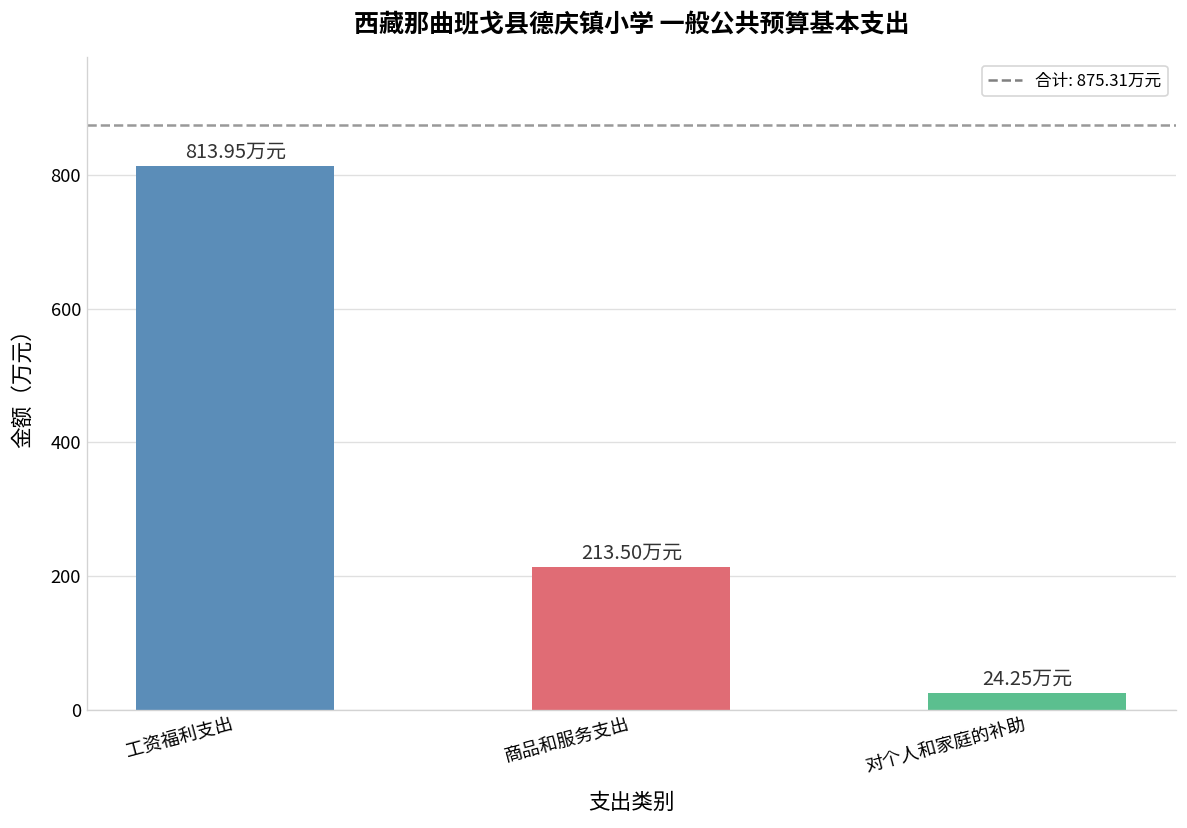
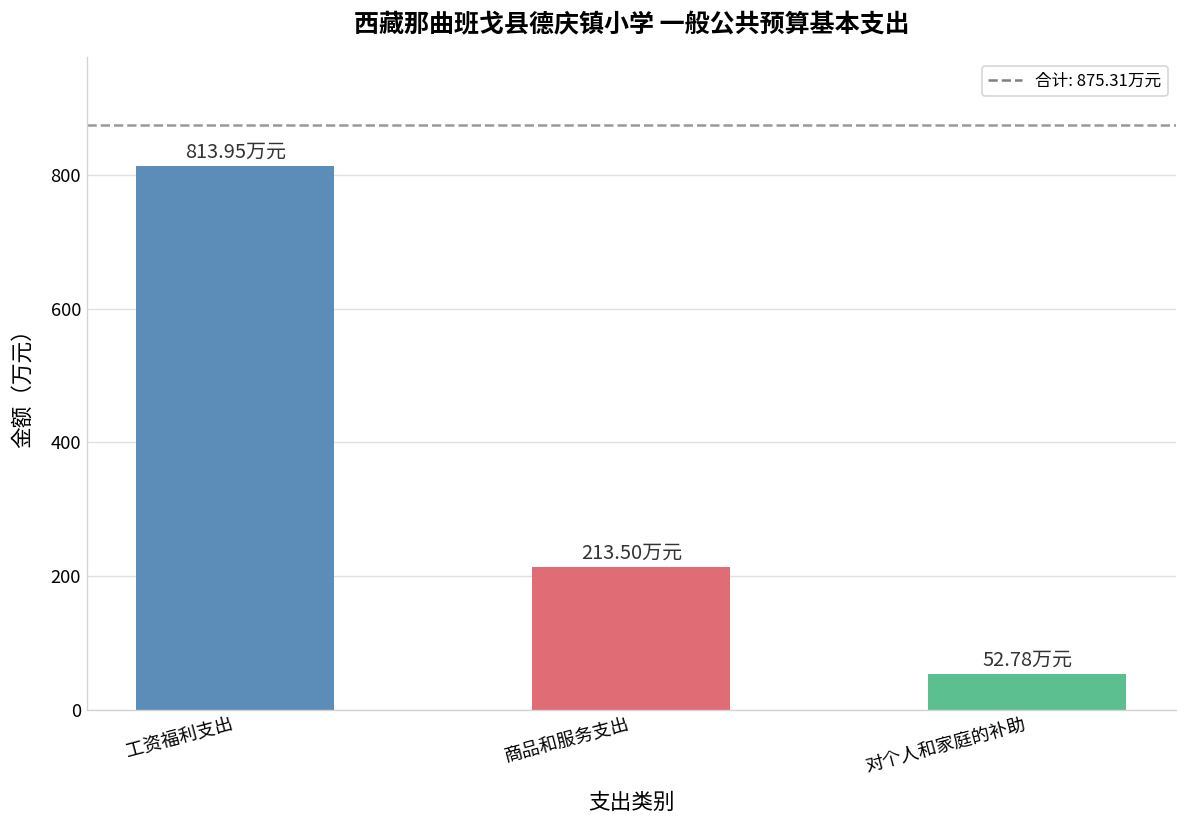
  {
    "工资福利支出": 813.95,
    "商品和服务支出": 213.50,
-   "对个人和家庭的补助": 24.25
+   "对个人和家庭的补助": 52.78
  }
